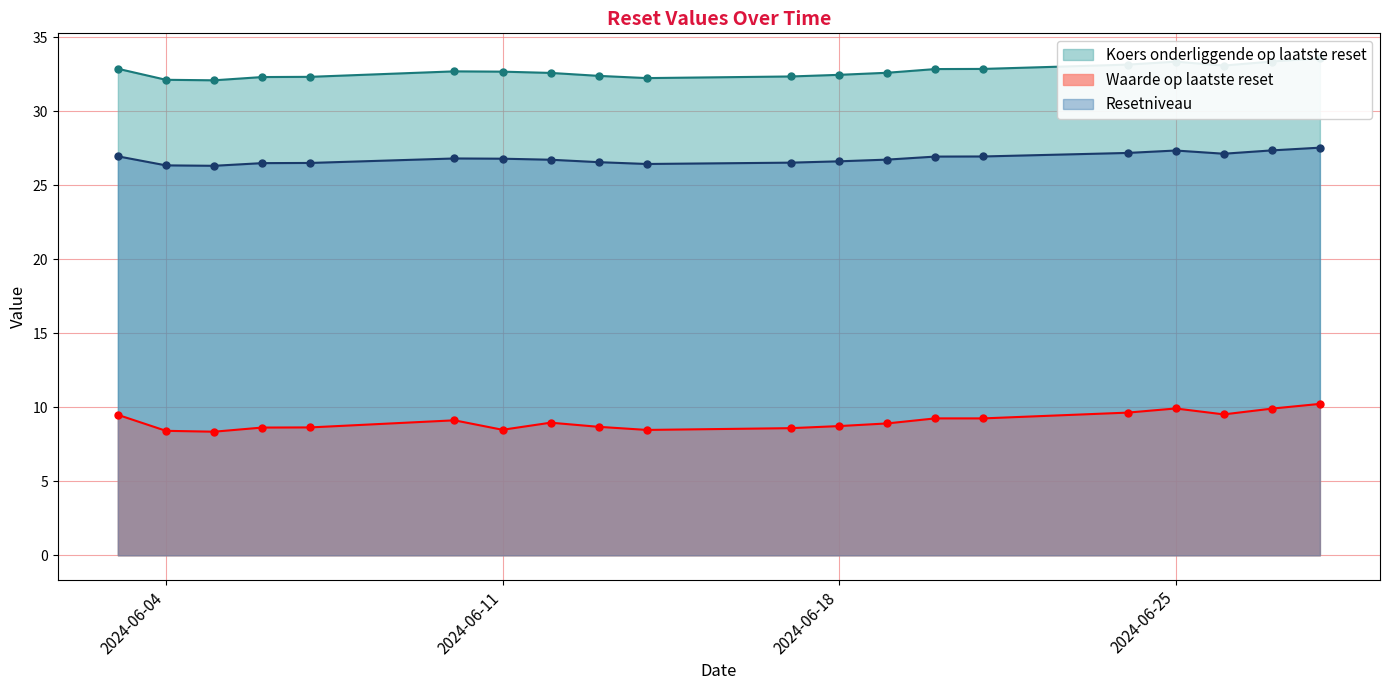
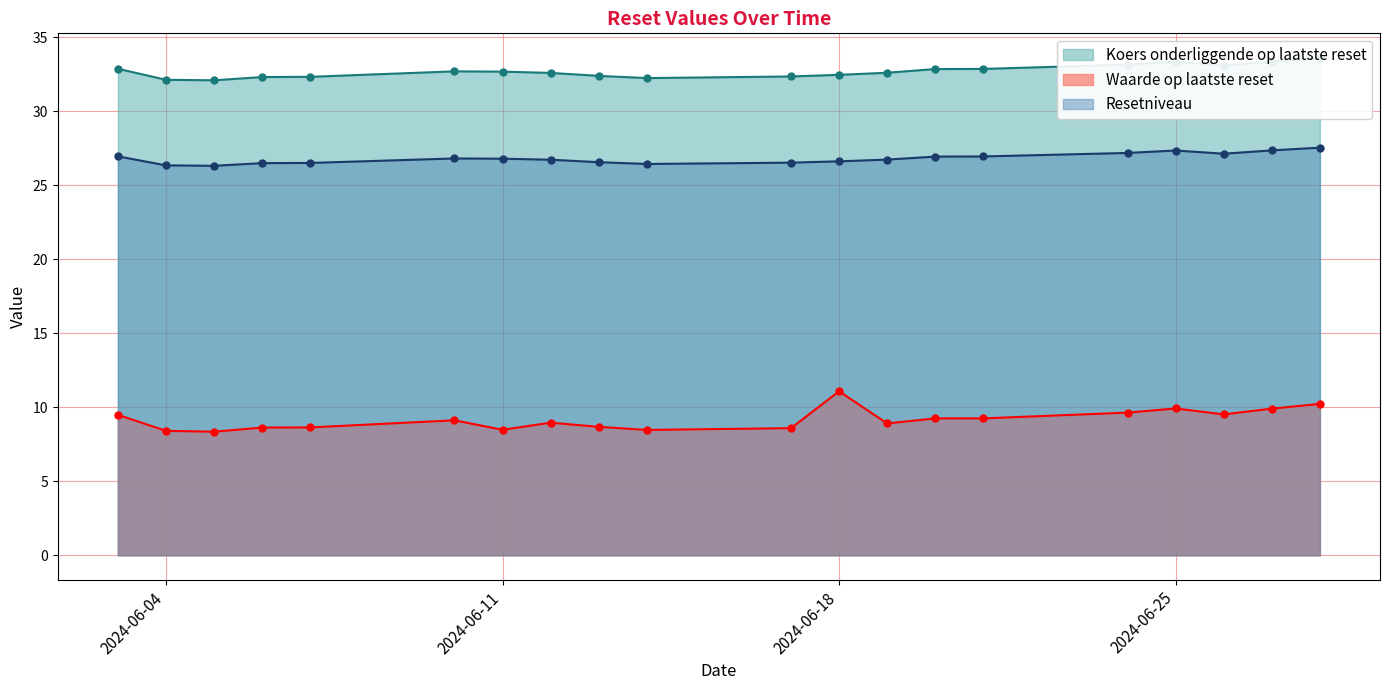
  {
    "Waarde op laatste reset": {
      "2024-06-04": 8.4,
      "2024-06-11": 8.5,
-     "2024-06-18": 8.7,
+     "2024-06-18": 11.1,
      "2024-06-25": 9.9
    }
  }
